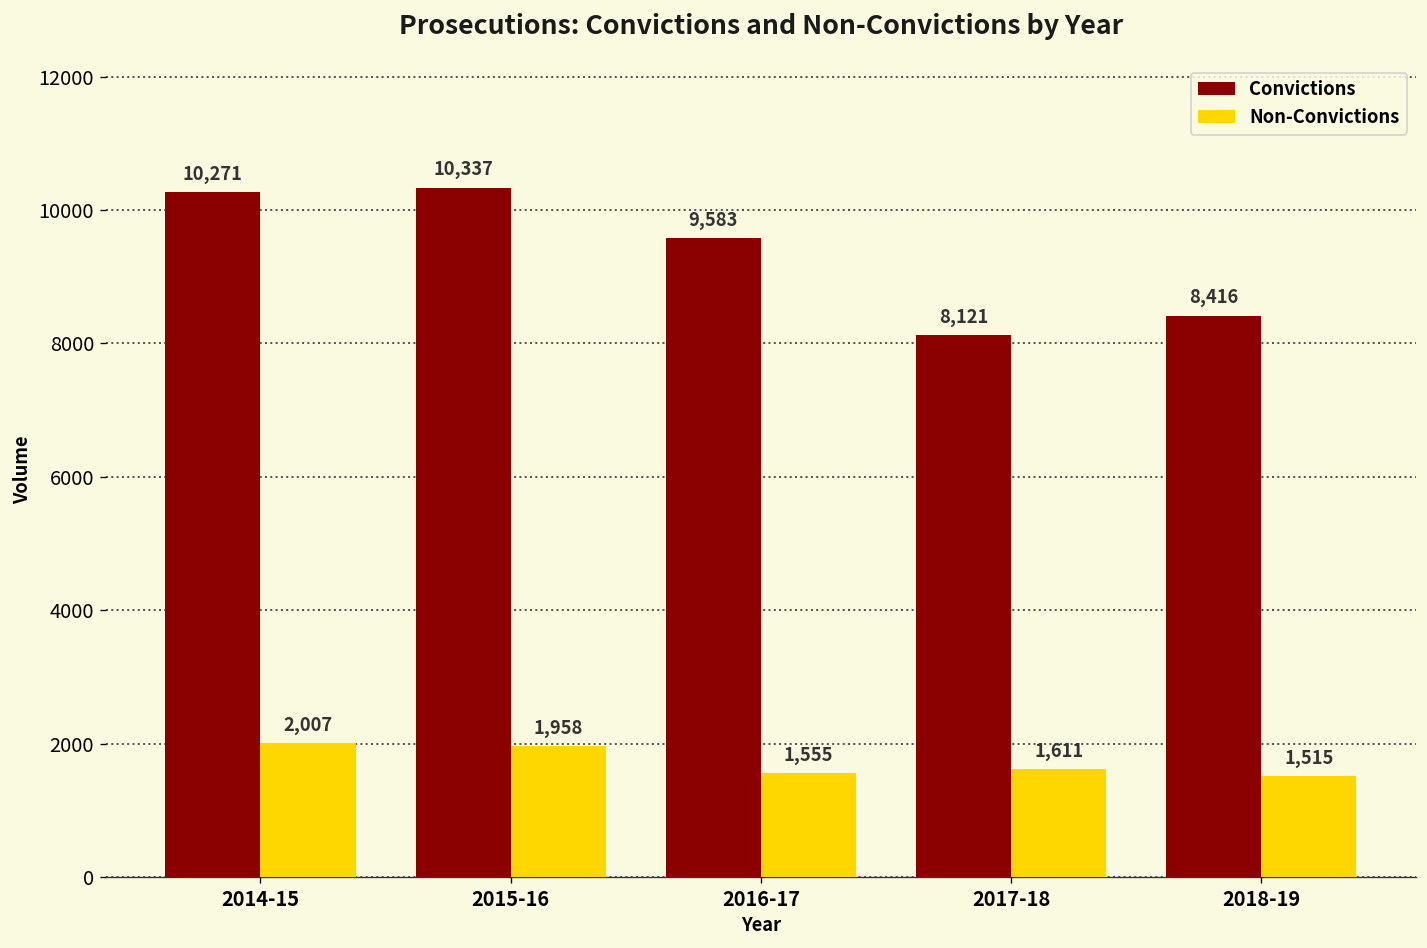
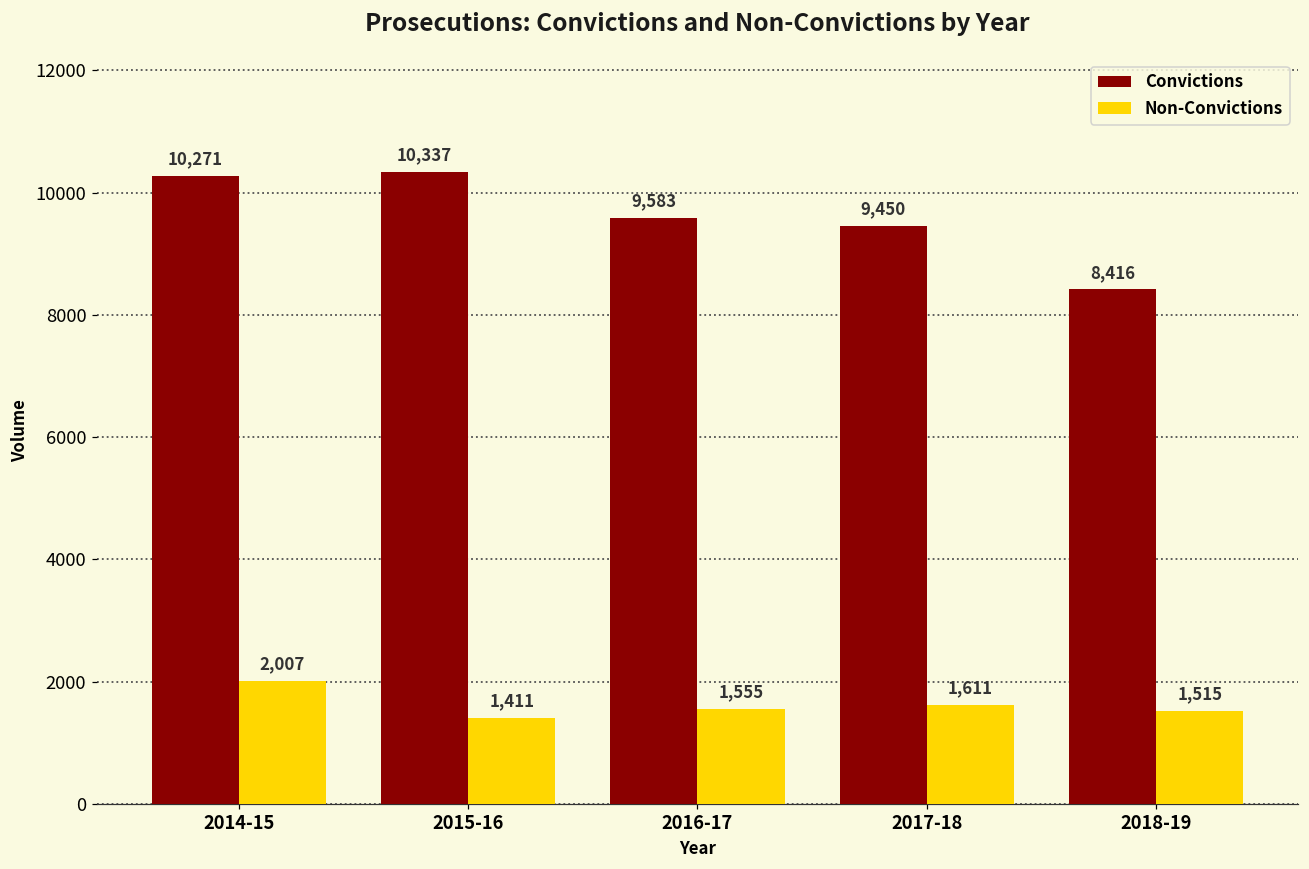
  {
    "Convictions": {
      "2014-15": "10,271",
      "2015-16": "10,337",
      "2016-17": "9,583",
-     "2017-18": "8,121",
+     "2017-18": "9,450",
      "2018-19": "8,416"
    },
    "Non-Convictions": {
      "2014-15": "2,007",
-     "2015-16": "1,958",
+     "2015-16": "1,411",
      "2016-17": "1,555",
      "2017-18": "1,611",
      "2018-19": "1,515"
    }
  }
